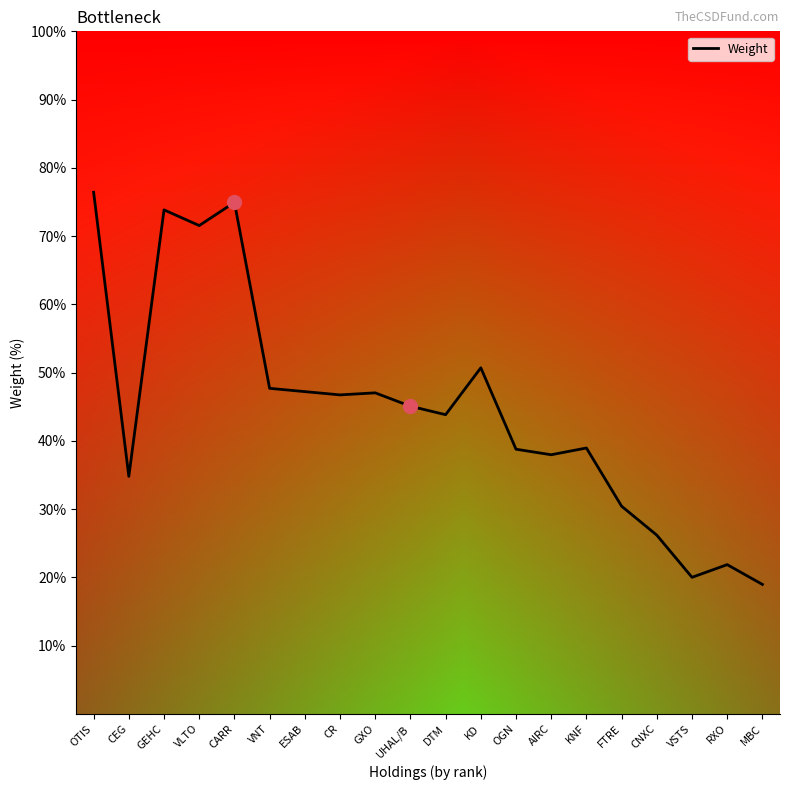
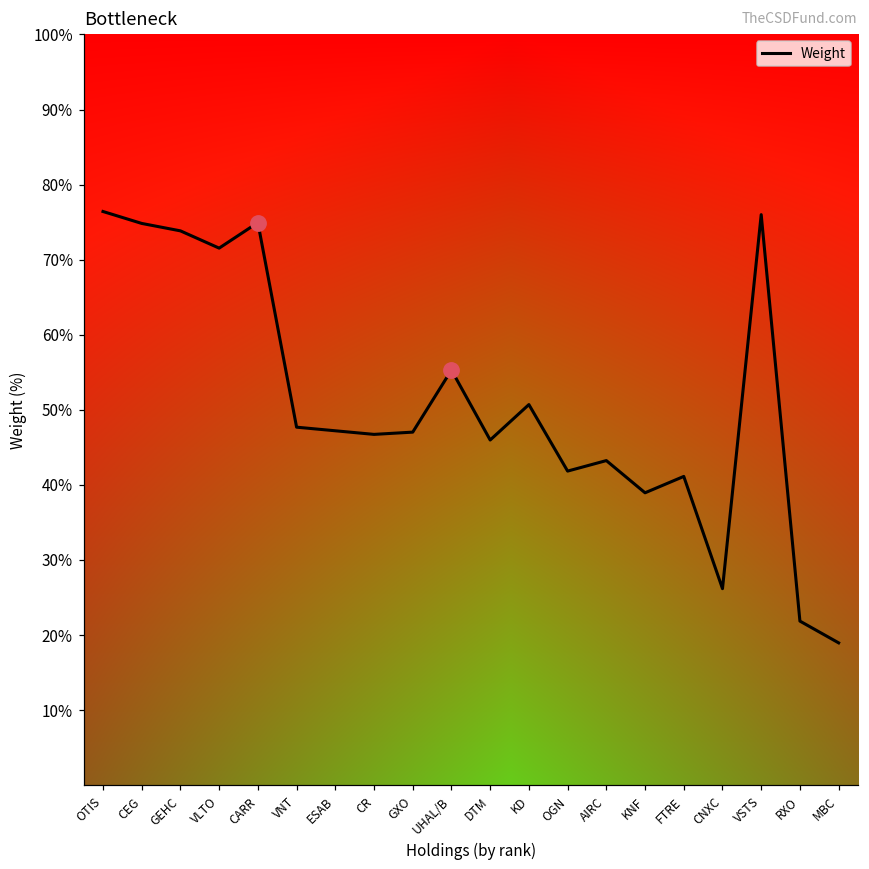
  {
    "Weight": {
      "OTIS": "76%",
-     "CEG": "35%",
+     "CEG": "75%",
      "GEHC": "74%",
      "VLTO": "72%",
      "VNT": "48%",
      "ESAB": "47%",
      "CR": "47%",
      "GXO": "47%",
-     "UHAL/B": "45%",
-     "DTM": "44%",
+     "UHAL/B": "55%",
+     "DTM": "46%",
      "KD": "51%",
-     "OGN": "39%",
-     "AIRC": "38%",
+     "OGN": "42%",
+     "AIRC": "43%",
      "KNF": "39%",
-     "FTRE": "30%",
+     "FTRE": "41%",
      "CNXC": "26%",
-     "VSTS": "20%",
+     "VSTS": "76%",
      "RXO": "22%",
      "MBC": "19%"
    }
  }
